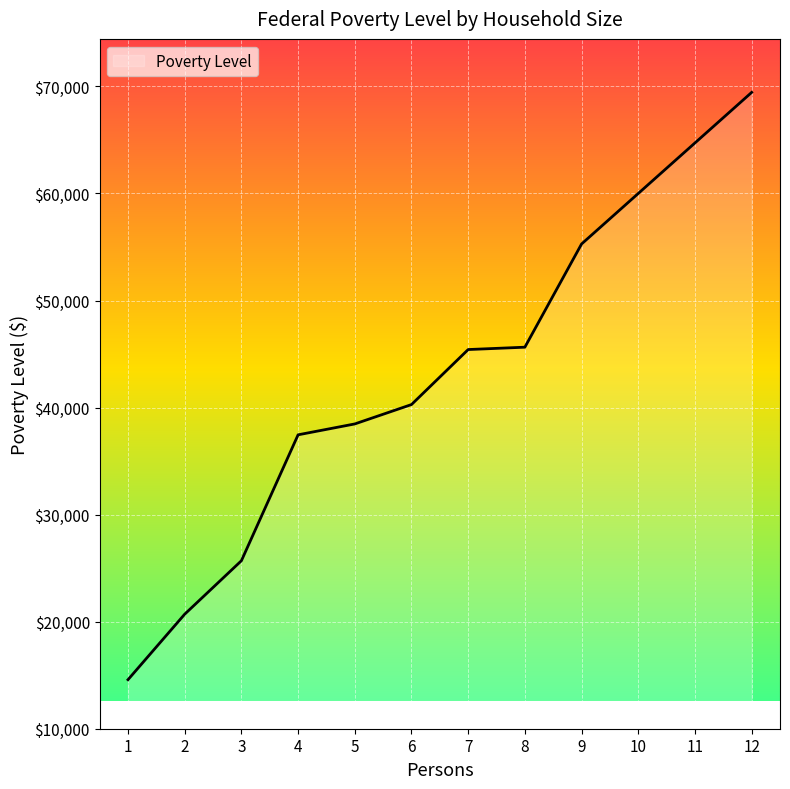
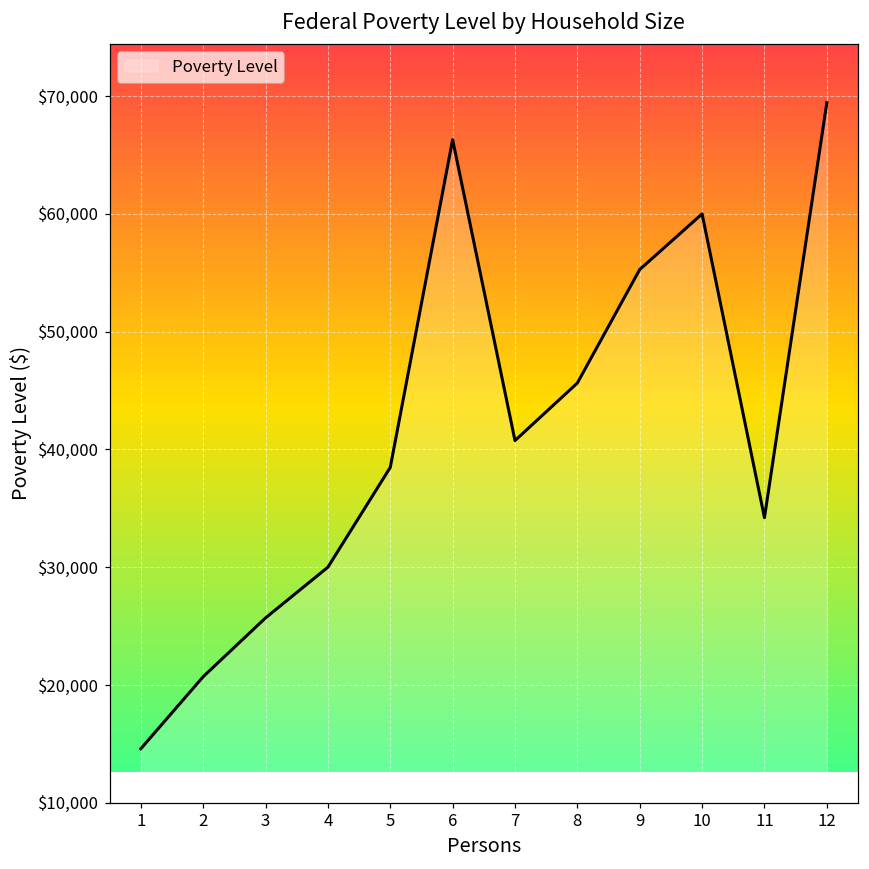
  {
    "1": "$14,600",
    "2": "$20,700",
    "3": "$25,700",
-   "4": "$37,500",
+   "4": "$30,000",
    "5": "$38,500",
-   "6": "$40,300",
-   "7": "$45,400",
+   "6": "$66,300",
+   "7": "$40,800",
    "8": "$45,600",
    "9": "$55,300",
    "10": "$60,000",
-   "11": "$64,700",
+   "11": "$34,200",
    "12": "$69,400"
  }
